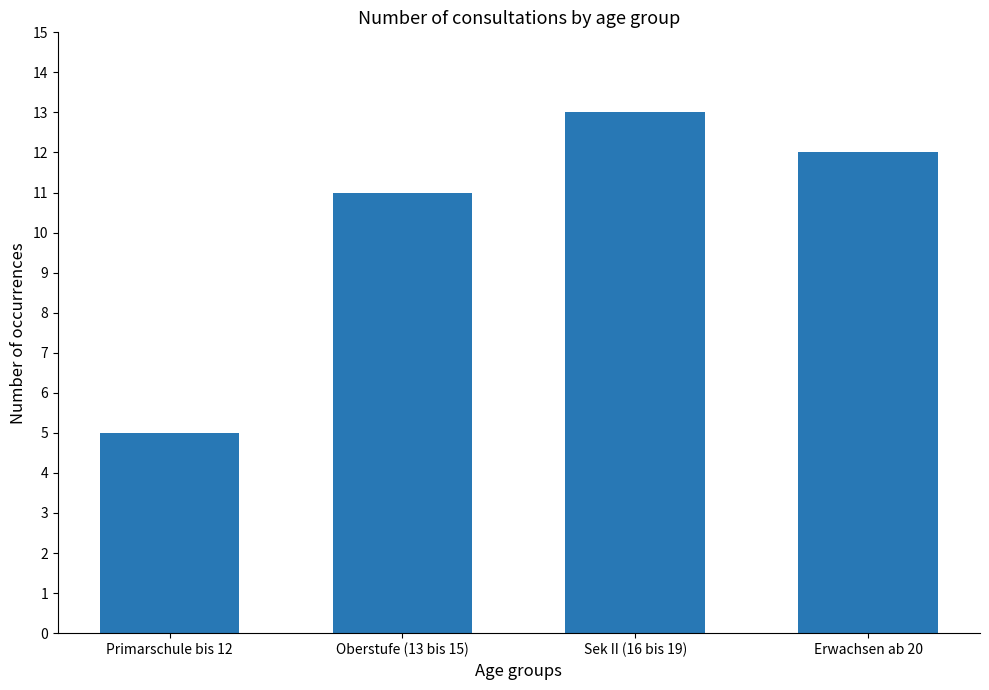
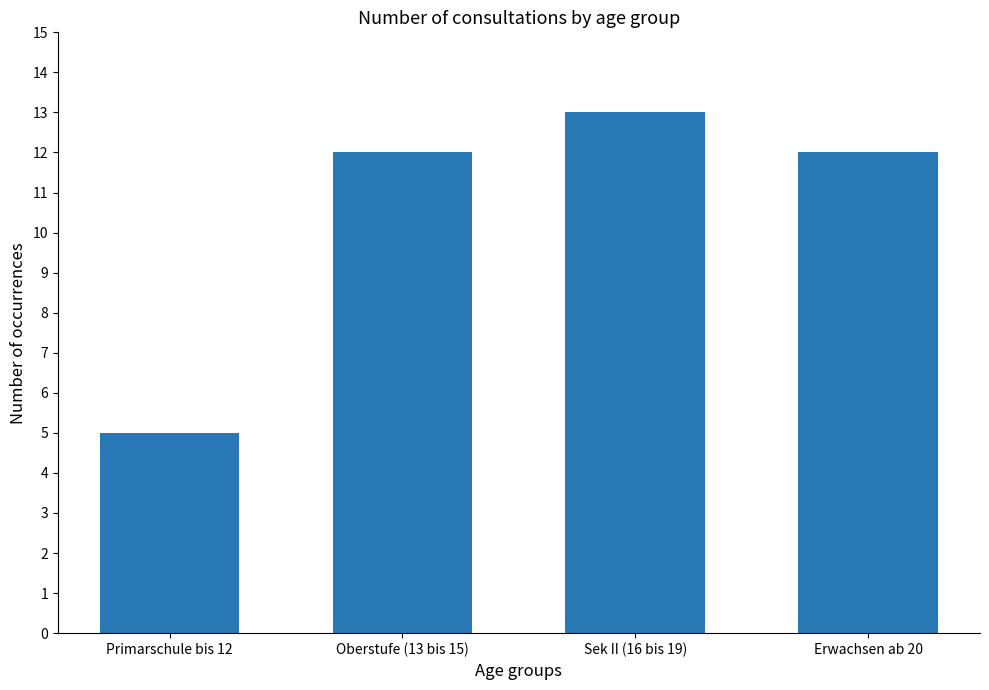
  {
    "Primarschule bis 12": 5,
-   "Oberstufe (13 bis 15)": 11,
+   "Oberstufe (13 bis 15)": 12,
    "Sek II (16 bis 19)": 13,
    "Erwachsen ab 20": 12
  }
